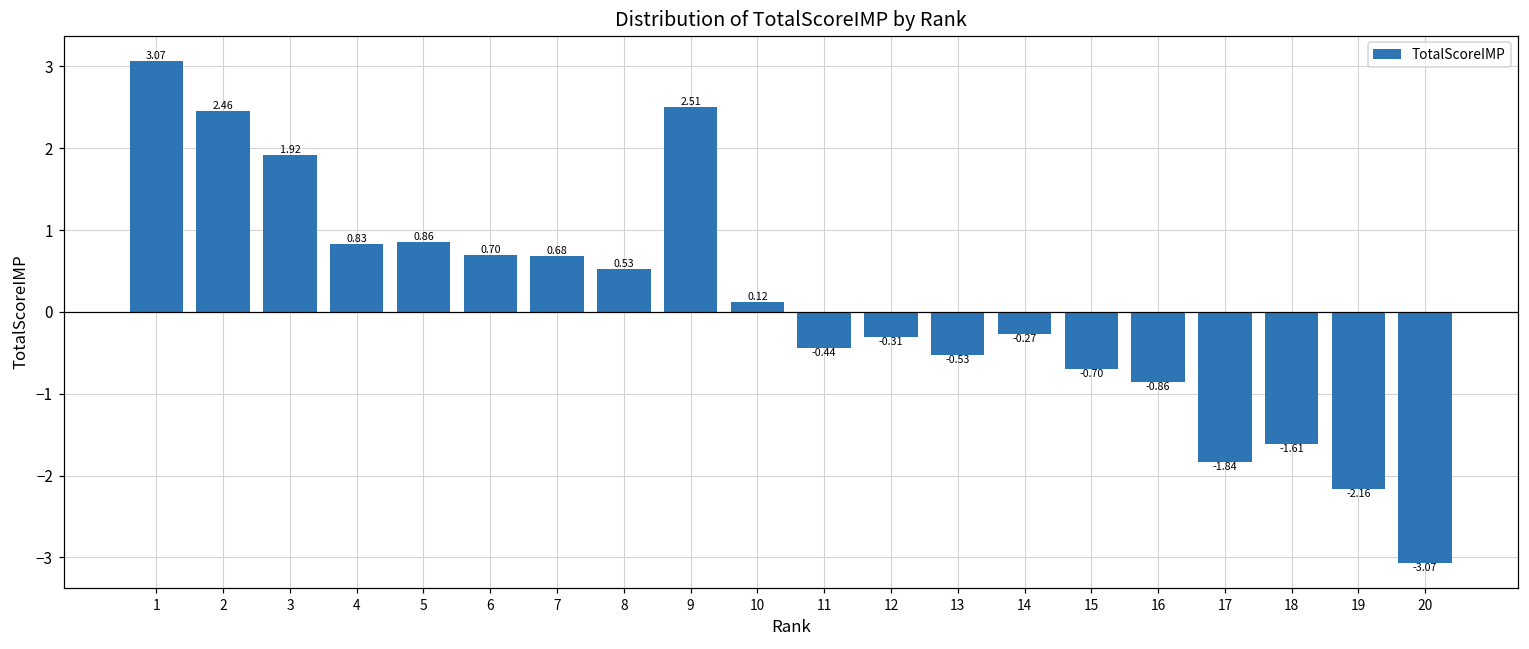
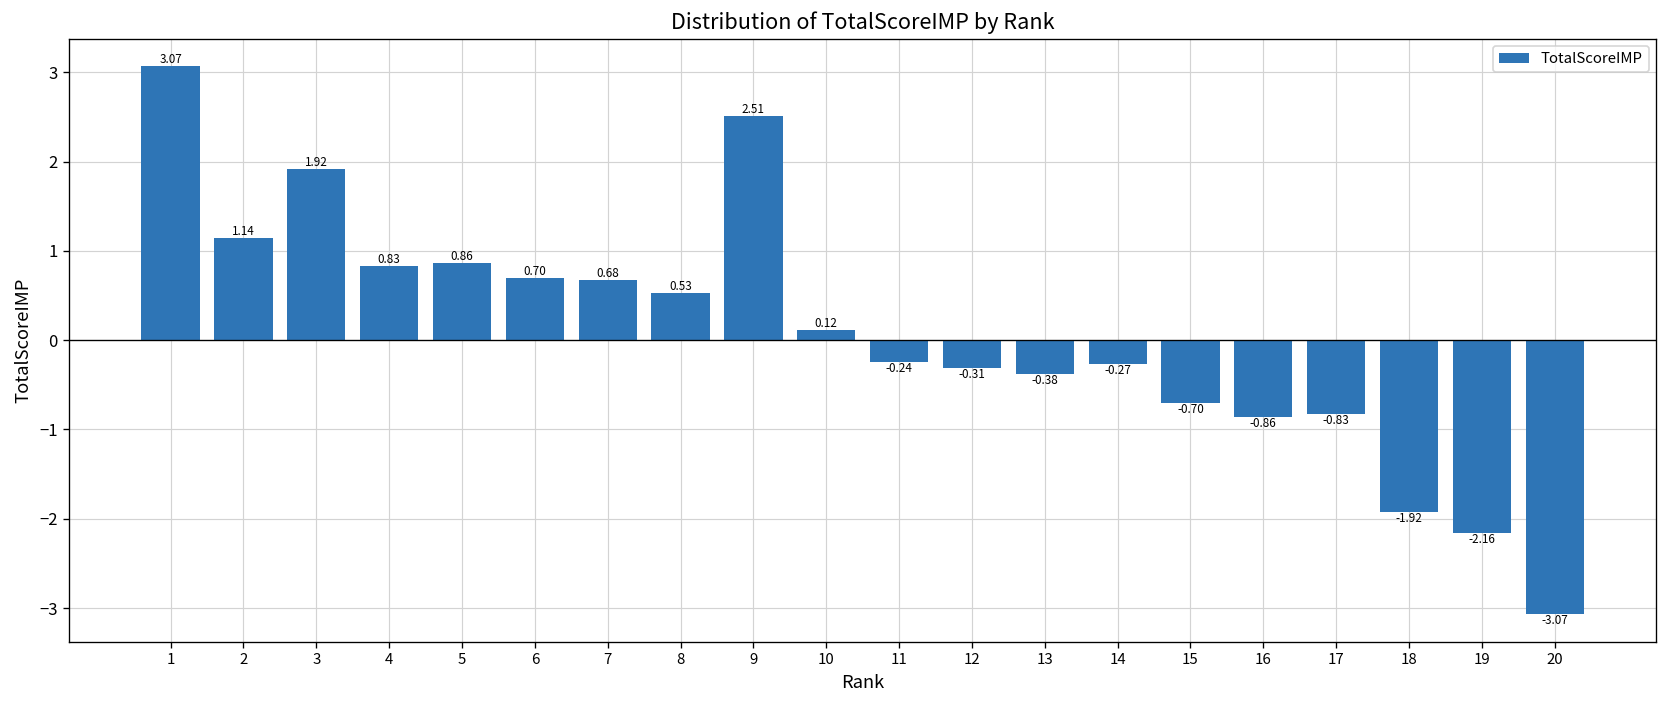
  {
    "1": 3.07,
-   "2": 2.46,
+   "2": 1.14,
    "3": 1.92,
    "4": 0.83,
    "5": 0.86,
    "6": 0.70,
    "7": 0.68,
    "8": 0.53,
    "9": 2.51,
    "10": 0.12,
-   "11": -0.44,
+   "11": -0.24,
    "12": -0.31,
-   "13": -0.53,
+   "13": -0.38,
    "14": -0.27,
    "15": -0.70,
    "16": -0.86,
-   "17": -1.84,
-   "18": -1.61,
+   "17": -0.83,
+   "18": -1.92,
    "19": -2.16,
    "20": -3.07
  }
